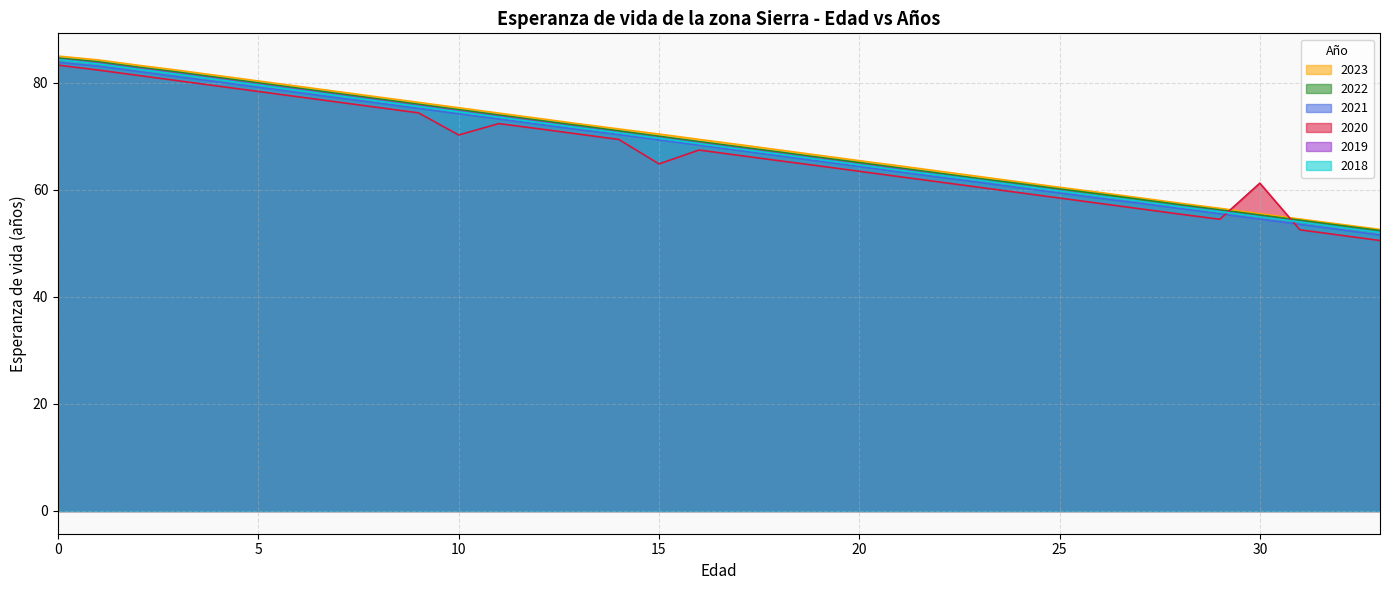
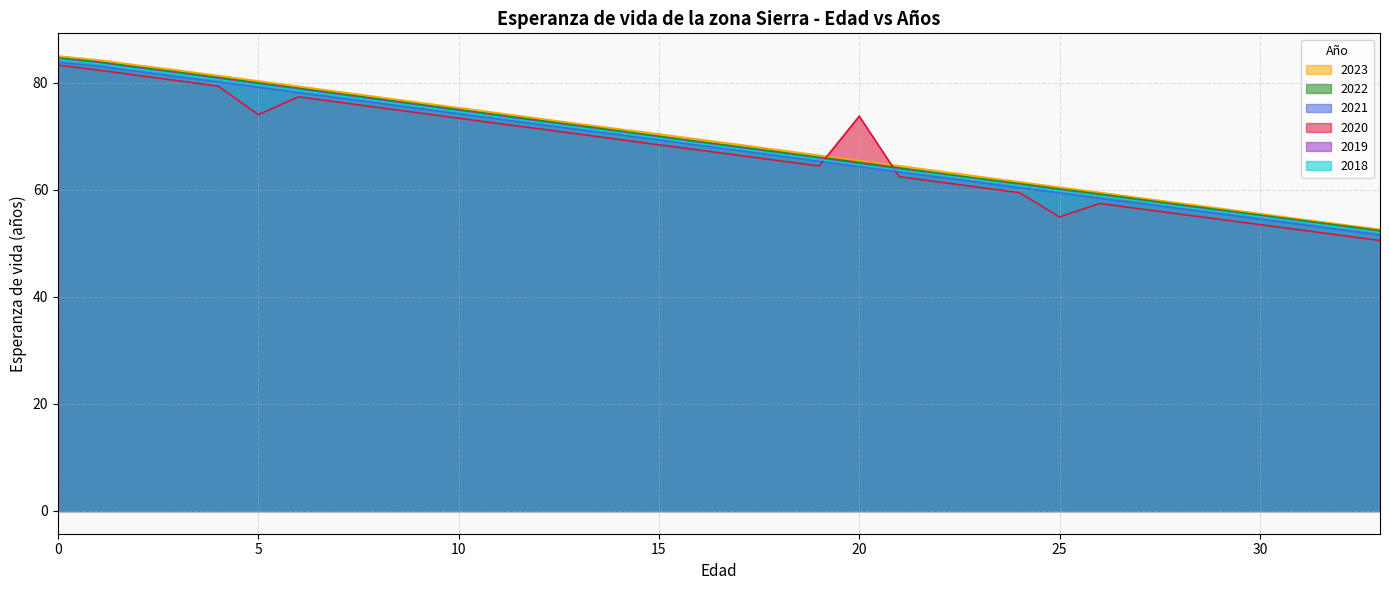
  {
    "2021": {
      "0": 84
    },
    "2020": {
      "0": 83,
-     "5": 78,
-     "10": 70,
-     "15": 65,
-     "20": 63,
-     "25": 58,
-     "30": 61
+     "5": 74,
+     "10": 73,
+     "15": 68,
+     "20": 74,
+     "25": 55,
+     "30": 54
    }
  }
